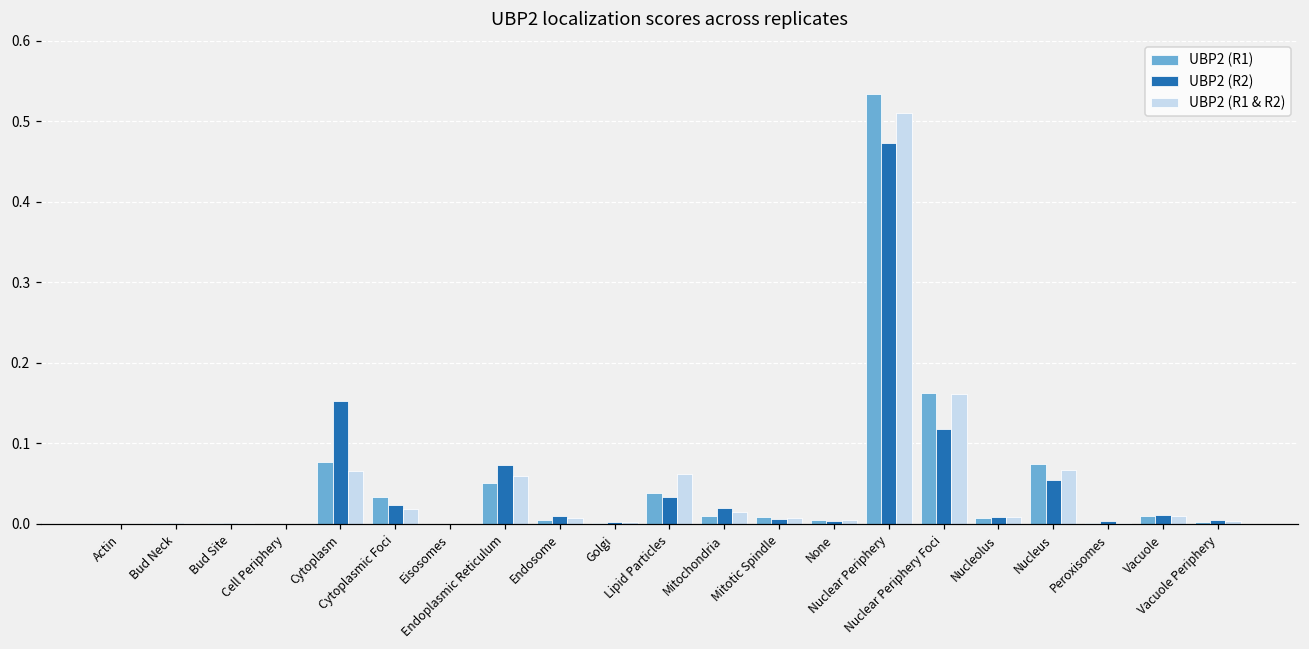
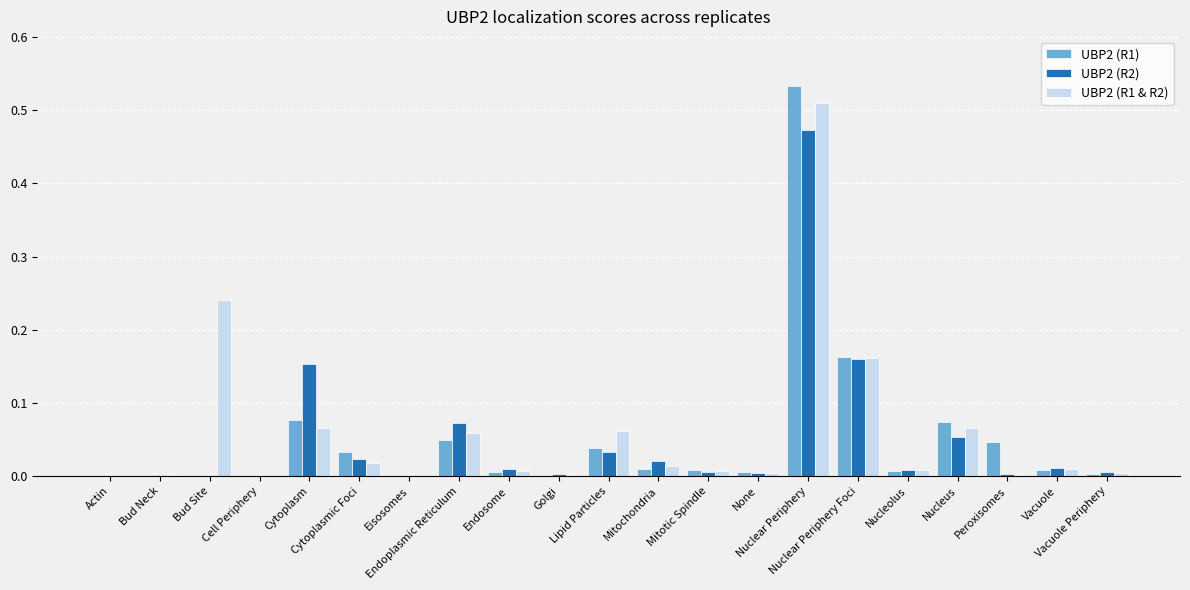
  {
    "UBP2 (R1)": {
      "Cytoplasm": 0.08,
      "Cytoplasmic Foci": 0.03,
      "Endoplasmic Reticulum": 0.05,
      "Endosome": 0.01,
      "Lipid Particles": 0.04,
      "Mitochondria": 0.01,
      "Mitotic Spindle": 0.01,
      "None": 0.01,
      "Nuclear Periphery": 0.53,
      "Nuclear Periphery Foci": 0.16,
      "Nucleolus": 0.01,
      "Nucleus": 0.07,
-     "Peroxisomes": 0.00,
+     "Peroxisomes": 0.05,
      "Vacuole": 0.01
    },
    "UBP2 (R2)": {
      "Cytoplasm": 0.15,
      "Cytoplasmic Foci": 0.02,
      "Endoplasmic Reticulum": 0.07,
      "Endosome": 0.01,
      "Lipid Particles": 0.03,
      "Mitochondria": 0.02,
      "Mitotic Spindle": 0.01,
      "None": 0.00,
      "Nuclear Periphery": 0.47,
-     "Nuclear Periphery Foci": 0.12,
+     "Nuclear Periphery Foci": 0.16,
      "Nucleolus": 0.01,
      "Nucleus": 0.05,
      "Vacuole": 0.01,
      "Vacuole Periphery": 0.01
    },
    "UBP2 (R1 & R2)": {
-     "Bud Site": 0.00,
+     "Bud Site": 0.24,
      "Cytoplasm": 0.07,
      "Cytoplasmic Foci": 0.02,
      "Endoplasmic Reticulum": 0.06,
      "Endosome": 0.01,
      "Lipid Particles": 0.06,
      "Mitochondria": 0.01,
      "Mitotic Spindle": 0.01,
      "None": 0.00,
      "Nuclear Periphery": 0.51,
      "Nuclear Periphery Foci": 0.16,
      "Nucleolus": 0.01,
      "Nucleus": 0.07,
      "Vacuole": 0.01,
      "Vacuole Periphery": 0.00
    }
  }
